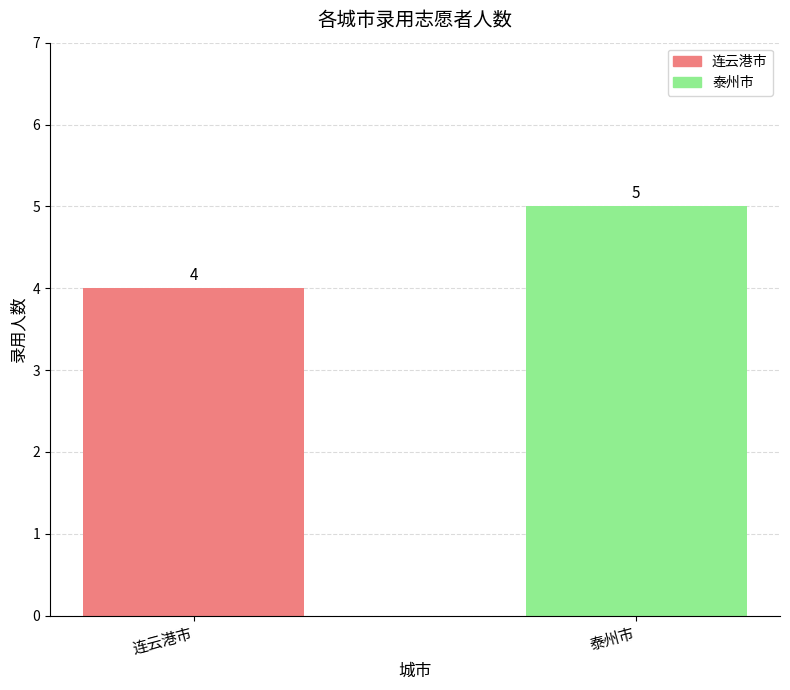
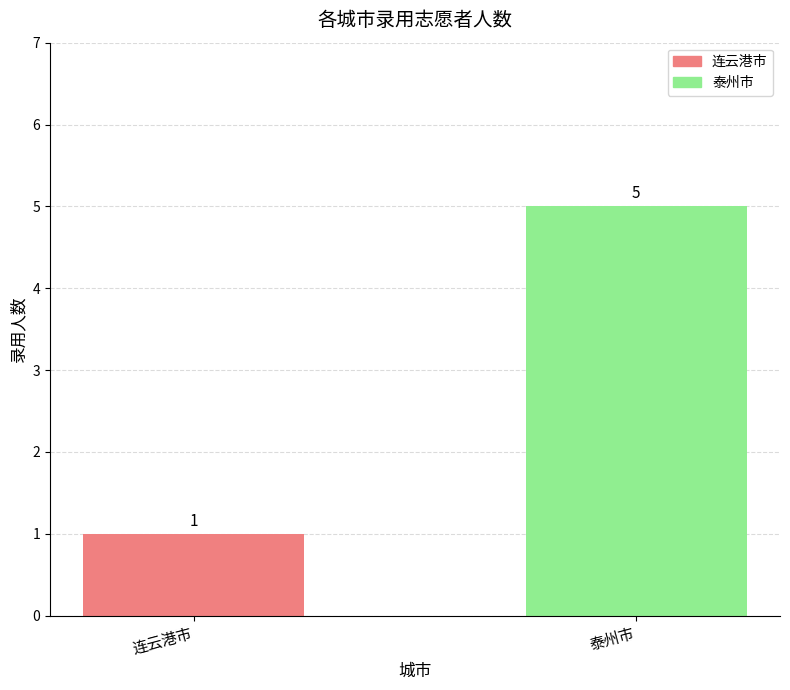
  {
-   "连云港市": 4,
+   "连云港市": 1,
    "泰州市": 5
  }
